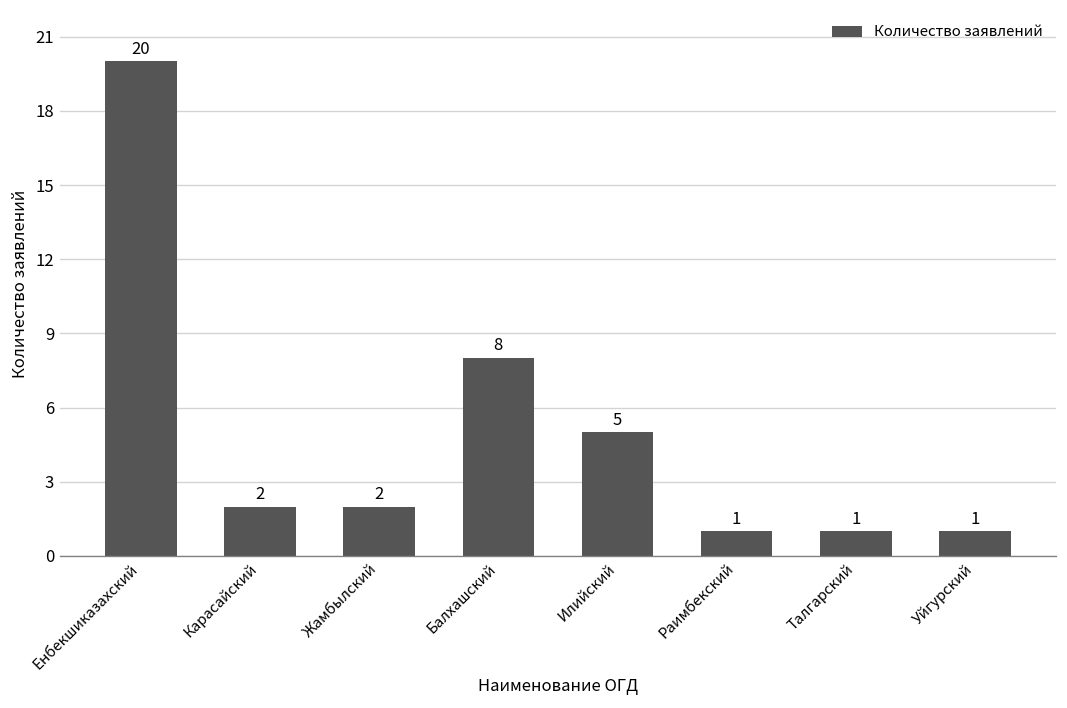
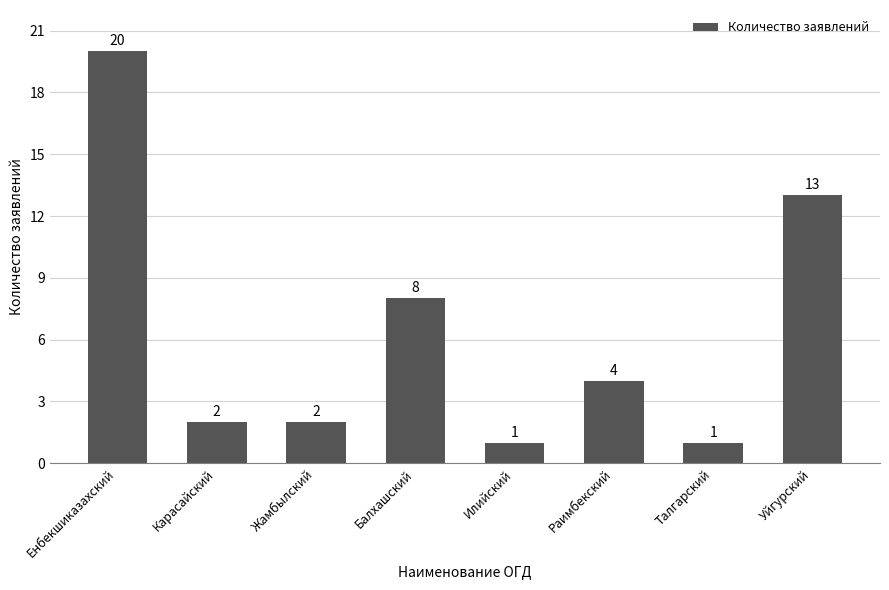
  {
    "Енбекшиказахский": 20,
    "Карасайский": 2,
    "Жамбылский": 2,
    "Балхашский": 8,
-   "Илийский": 5,
-   "Раимбекский": 1,
+   "Илийский": 1,
+   "Раимбекский": 4,
    "Талгарский": 1,
-   "Уйгурский": 1
+   "Уйгурский": 13
  }
